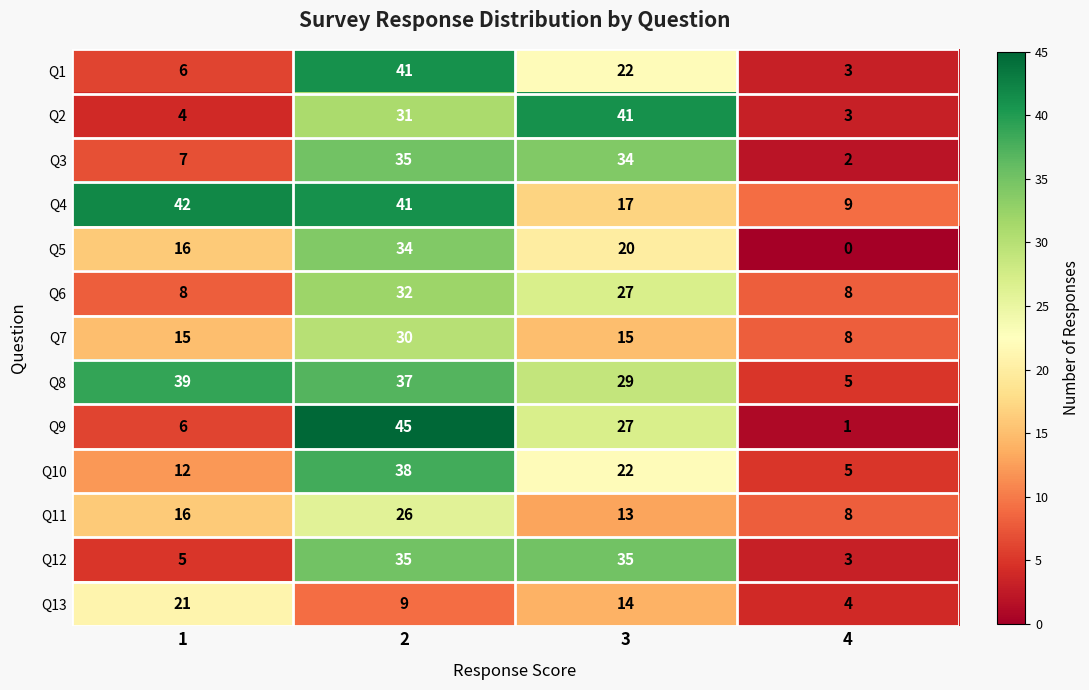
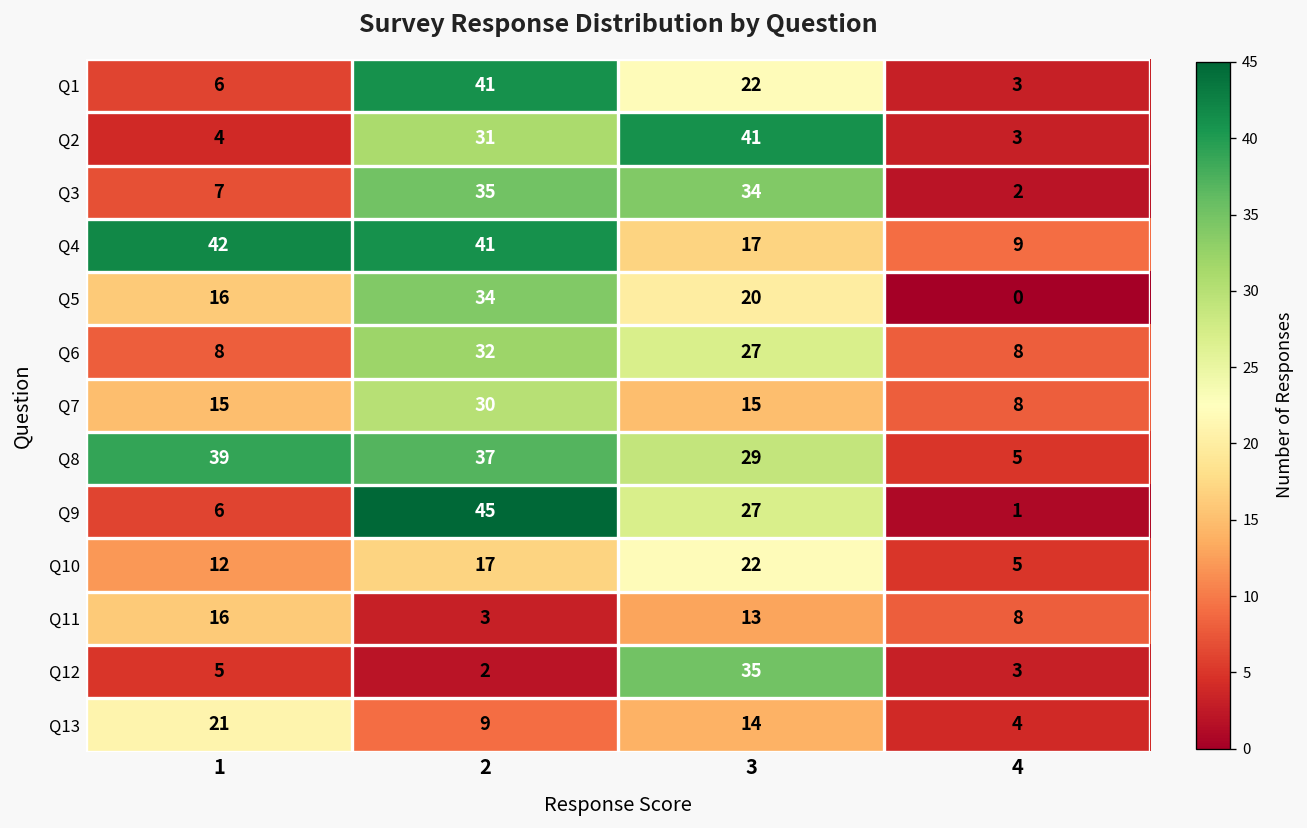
  {
    "Q1": {
      "1": 6,
      "2": 41,
      "3": 22,
      "4": 3
    },
    "Q2": {
      "1": 4,
      "2": 31,
      "3": 41,
      "4": 3
    },
    "Q3": {
      "1": 7,
      "2": 35,
      "3": 34,
      "4": 2
    },
    "Q4": {
      "1": 42,
      "2": 41,
      "3": 17,
      "4": 9
    },
    "Q5": {
      "1": 16,
      "2": 34,
      "3": 20,
      "4": 0
    },
    "Q6": {
      "1": 8,
      "2": 32,
      "3": 27,
      "4": 8
    },
    "Q7": {
      "1": 15,
      "2": 30,
      "3": 15,
      "4": 8
    },
    "Q8": {
      "1": 39,
      "2": 37,
      "3": 29,
      "4": 5
    },
    "Q9": {
      "1": 6,
      "2": 45,
      "3": 27,
      "4": 1
    },
    "Q10": {
      "1": 12,
-     "2": 38,
+     "2": 17,
      "3": 22,
      "4": 5
    },
    "Q11": {
      "1": 16,
-     "2": 26,
+     "2": 3,
      "3": 13,
      "4": 8
    },
    "Q12": {
      "1": 5,
-     "2": 35,
+     "2": 2,
      "3": 35,
      "4": 3
    },
    "Q13": {
      "1": 21,
      "2": 9,
      "3": 14,
      "4": 4
    }
  }
